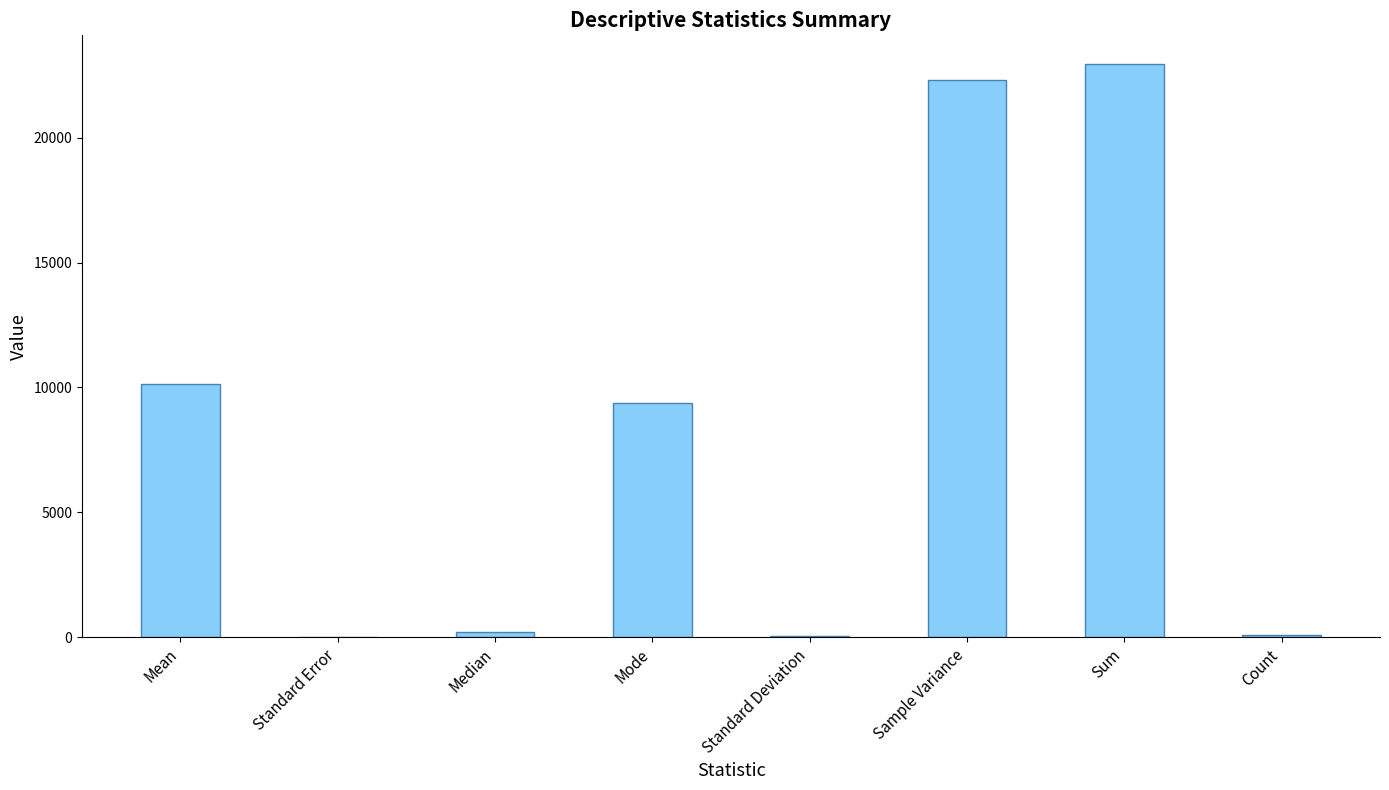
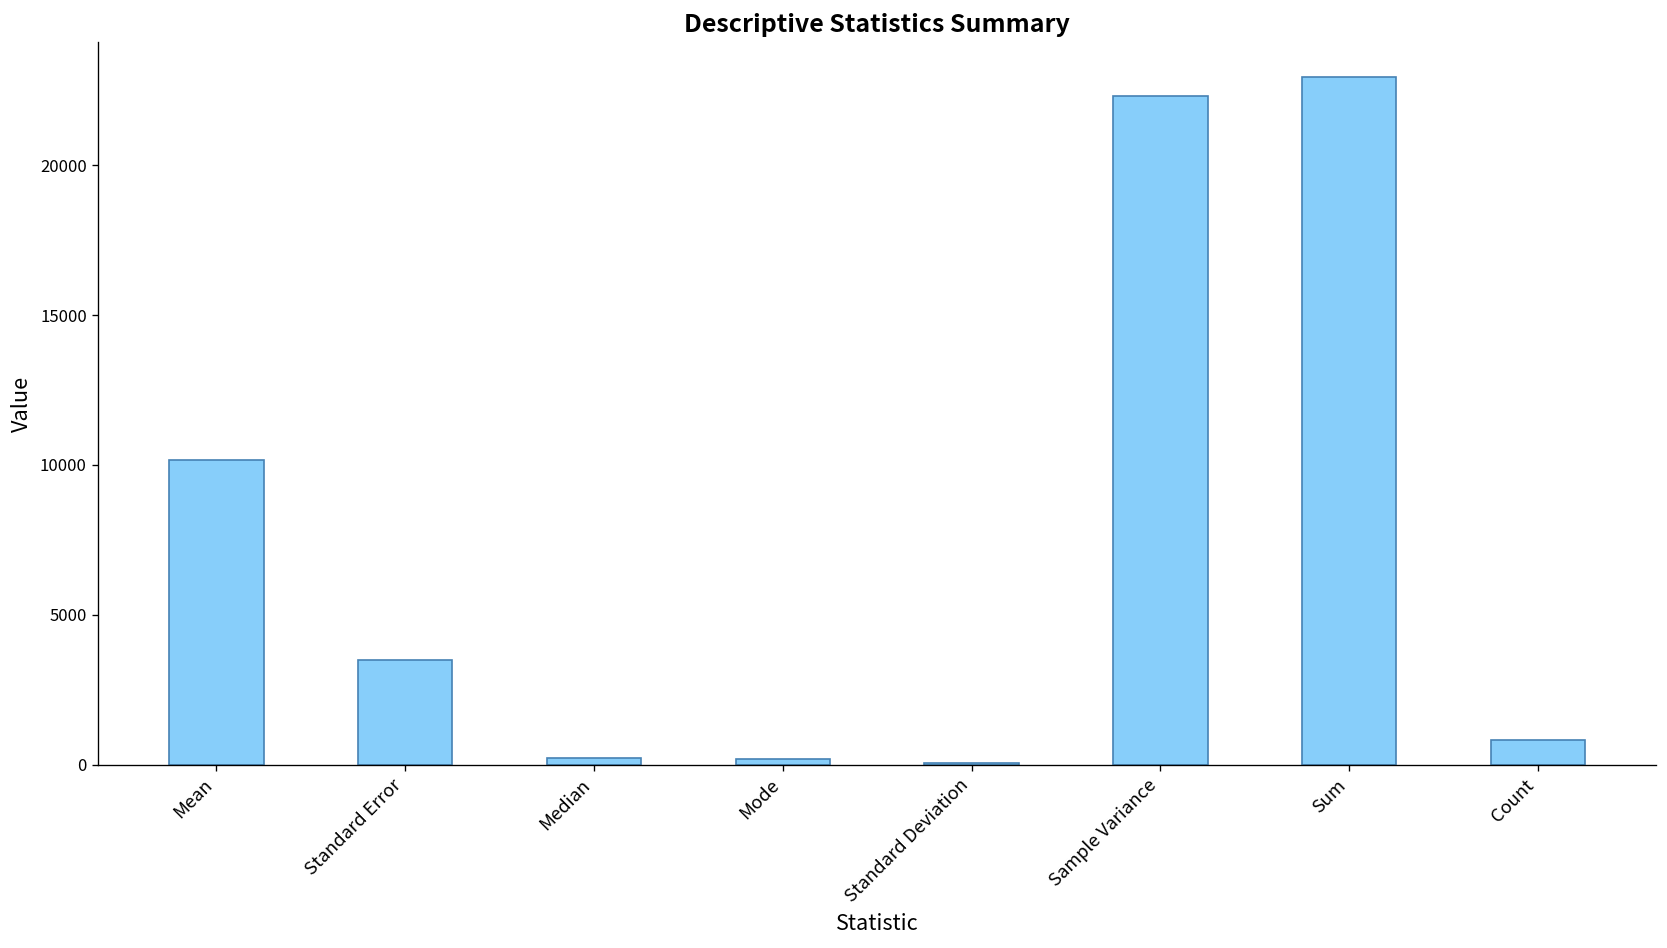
  {
    "Mean": 10200,
-   "Standard Error": 0,
+   "Standard Error": 3500,
    "Median": 200,
-   "Mode": 9400,
+   "Mode": 200,
    "Sample Variance": 22300,
    "Sum": 23000,
-   "Count": 100
+   "Count": 800
  }
